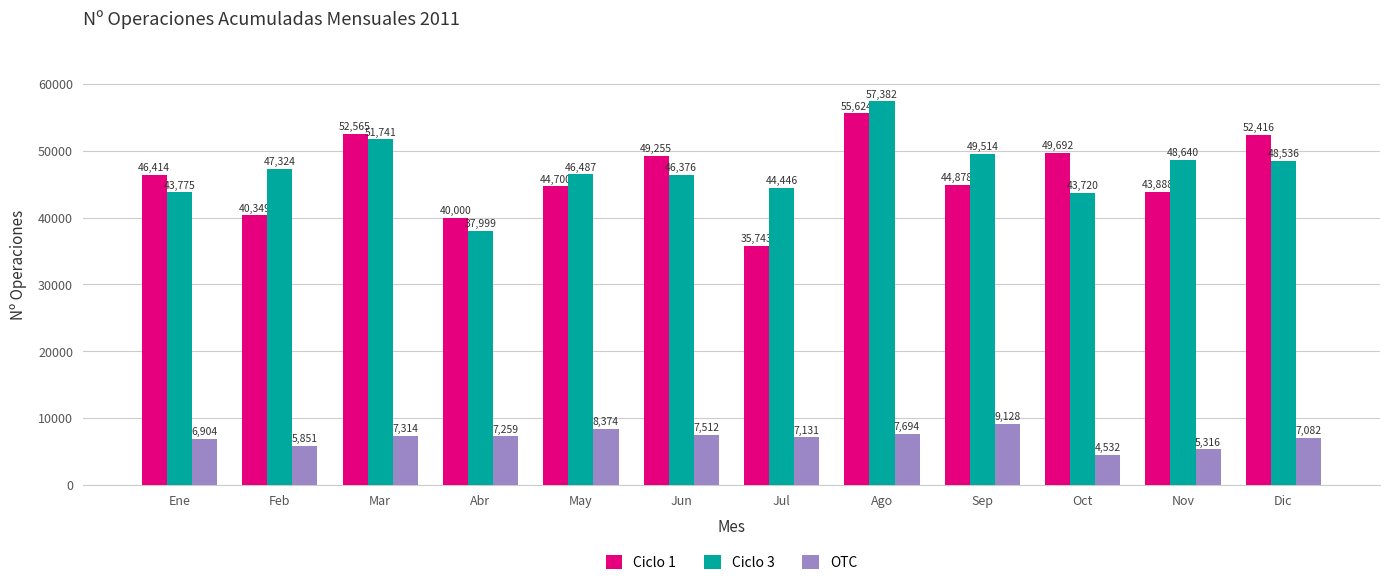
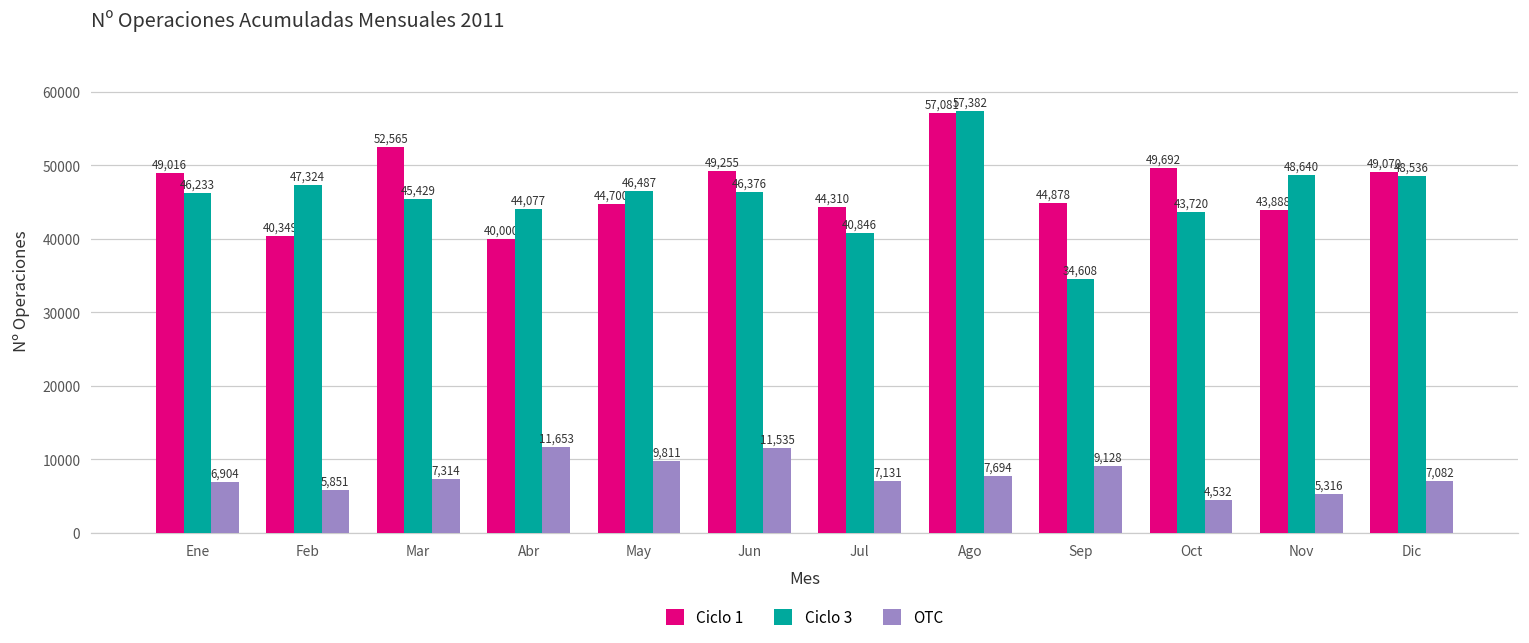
  {
    "Ciclo 1": {
-     "Ene": "46,414",
+     "Ene": "49,016",
      "Feb": "40,349",
      "Mar": "52,565",
      "Abr": "40,000",
      "May": "44,700",
      "Jun": "49,255",
-     "Jul": "35,743",
-     "Ago": "55,624",
+     "Jul": "44,310",
+     "Ago": "57,081",
      "Sep": "44,878",
      "Oct": "49,692",
      "Nov": "43,888",
-     "Dic": "52,416"
+     "Dic": "49,070"
    },
    "Ciclo 3": {
-     "Ene": "43,775",
+     "Ene": "46,233",
      "Feb": "47,324",
-     "Mar": "51,741",
-     "Abr": "37,999",
+     "Mar": "45,429",
+     "Abr": "44,077",
      "May": "46,487",
      "Jun": "46,376",
-     "Jul": "44,446",
-     "Sep": "49,514",
+     "Jul": "40,846",
+     "Sep": "34,608",
      "Oct": "43,720",
      "Nov": "48,640",
      "Dic": "48,536"
    },
    "OTC": {
      "Ene": "6,904",
      "Feb": "5,851",
      "Mar": "7,314",
-     "Abr": "7,259",
-     "May": "8,374",
-     "Jun": "7,512",
+     "Abr": "11,653",
+     "May": "9,811",
+     "Jun": "11,535",
      "Jul": "7,131",
      "Ago": "7,694",
      "Sep": "9,128",
      "Oct": "4,532",
      "Nov": "5,316",
      "Dic": "7,082"
    }
  }
